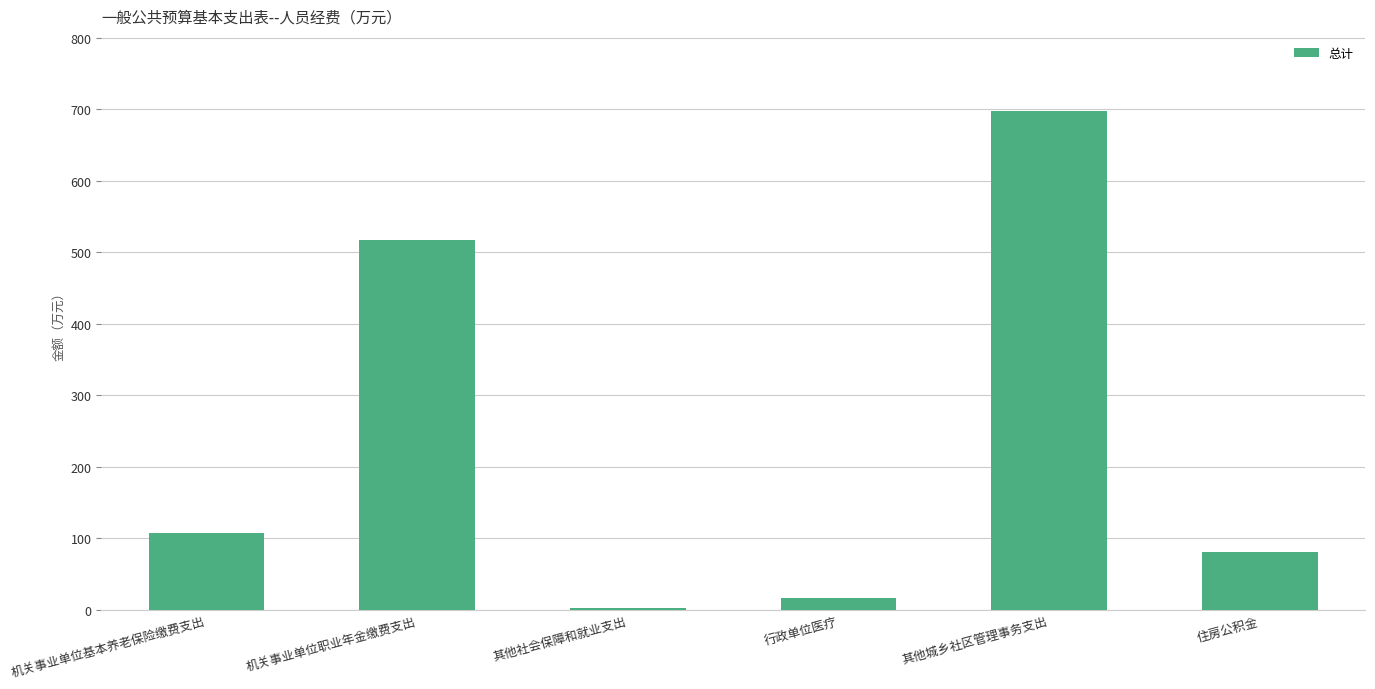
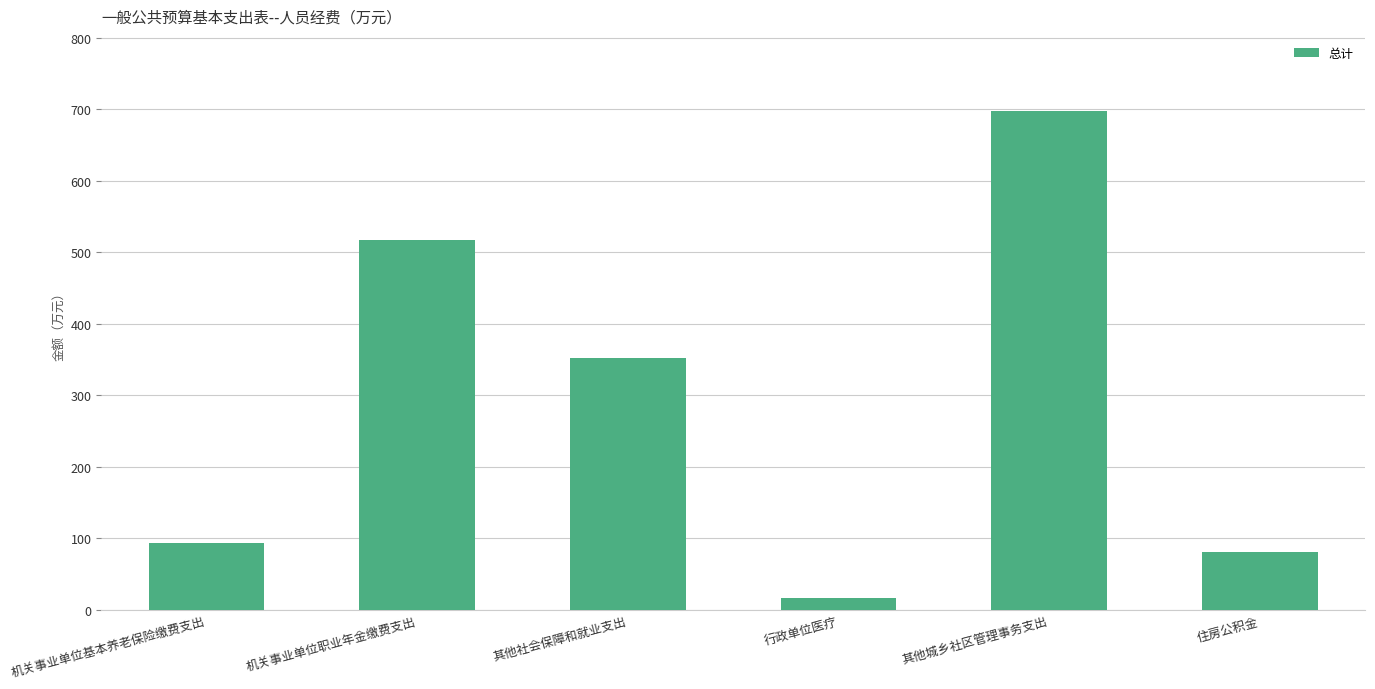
  {
-   "机关事业单位基本养老保险缴费支出": 110,
+   "机关事业单位基本养老保险缴费支出": 90,
    "机关事业单位职业年金缴费支出": 520,
-   "其他社会保障和就业支出": 0,
+   "其他社会保障和就业支出": 350,
    "行政单位医疗": 20,
    "其他城乡社区管理事务支出": 700,
    "住房公积金": 80
  }
